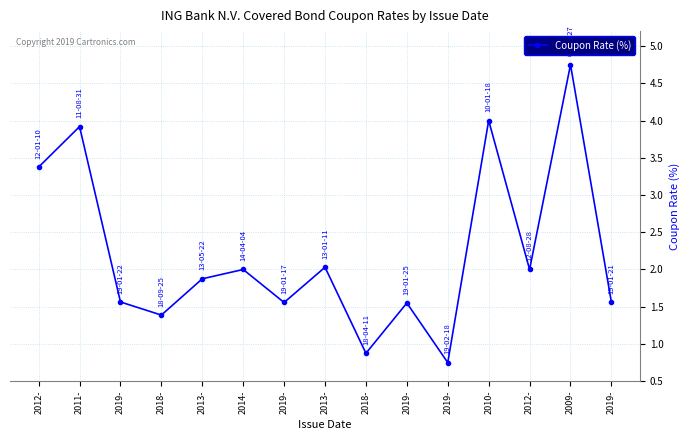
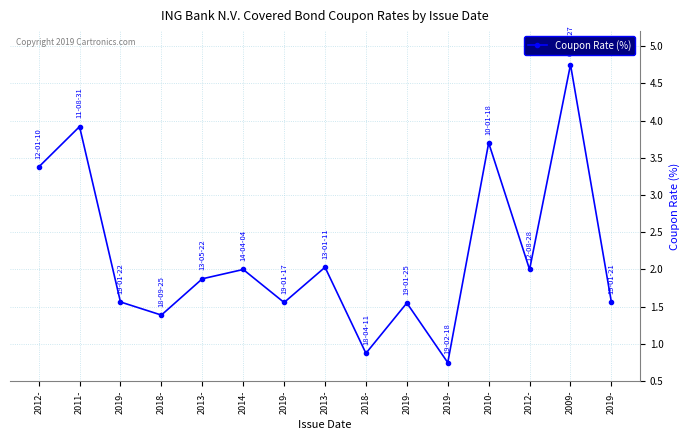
  {
-   "2010-": 4.0
+   "2010-": 3.7
  }
